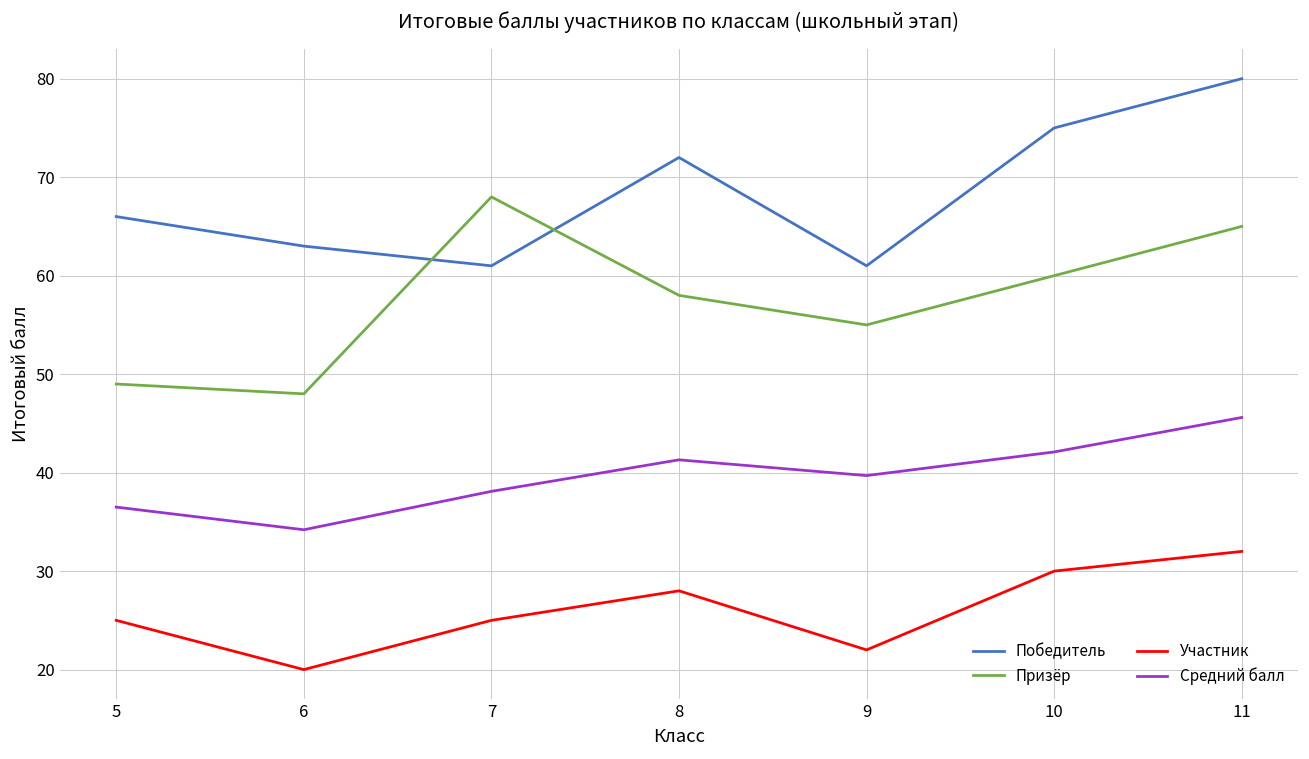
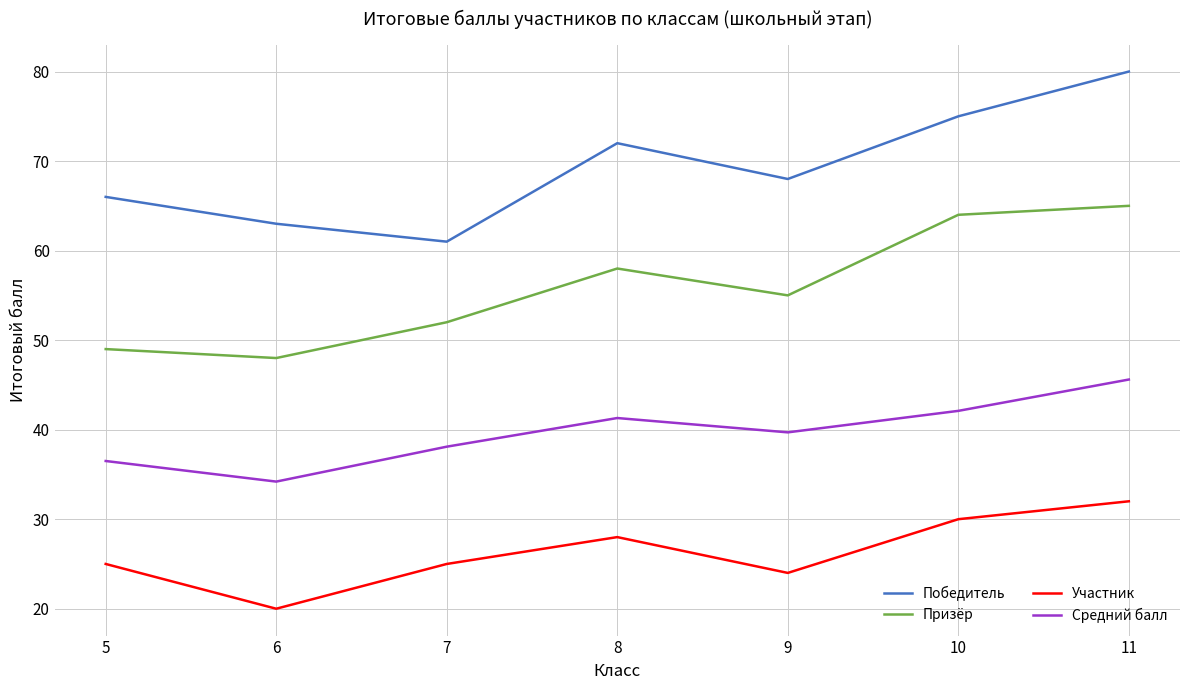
  {
    "Победитель": {
      "5": 66,
      "6": 63,
      "7": 61,
      "8": 72,
-     "9": 61,
+     "9": 68,
      "10": 75,
      "11": 80
    },
    "Призёр": {
      "5": 49,
      "6": 48,
-     "7": 68,
+     "7": 52,
      "8": 58,
      "9": 55,
-     "10": 60,
+     "10": 64,
      "11": 65
    },
    "Участник": {
      "5": 25,
      "6": 20,
      "7": 25,
      "8": 28,
-     "9": 22,
+     "9": 24,
      "10": 30,
      "11": 32
    },
    "Средний балл": {
      "5": 37,
      "6": 34,
      "7": 38,
      "8": 41,
      "9": 40,
      "10": 42,
      "11": 46
    }
  }
